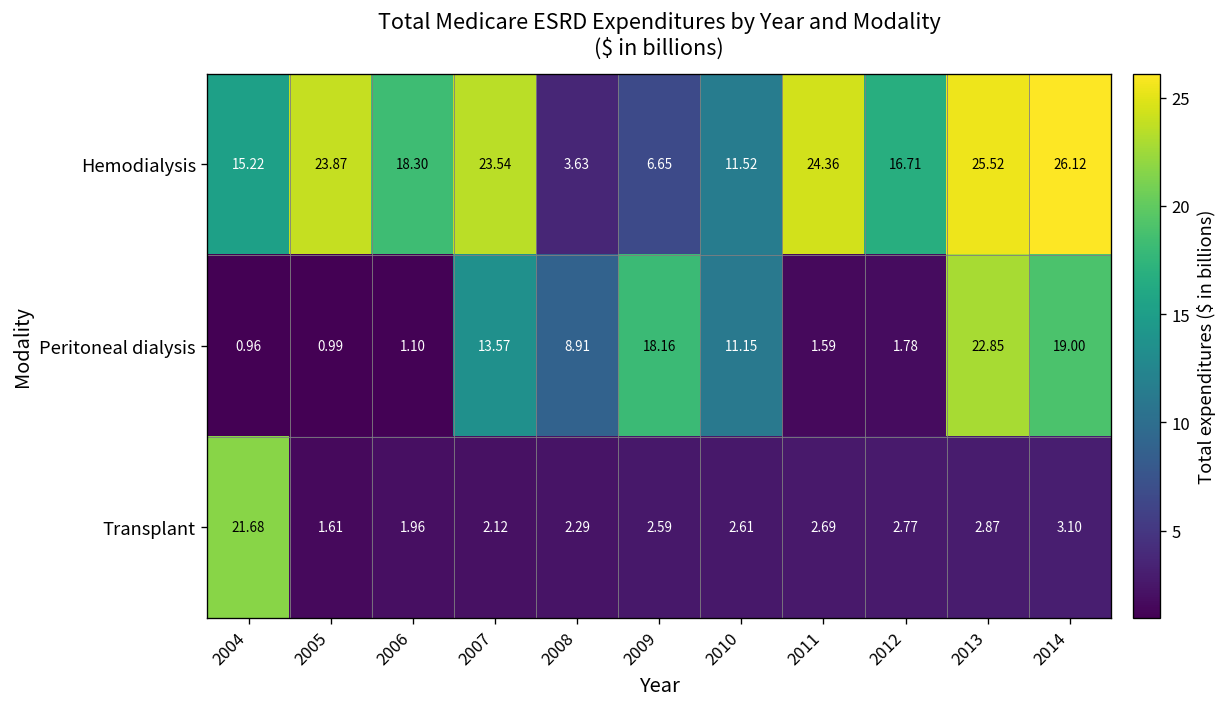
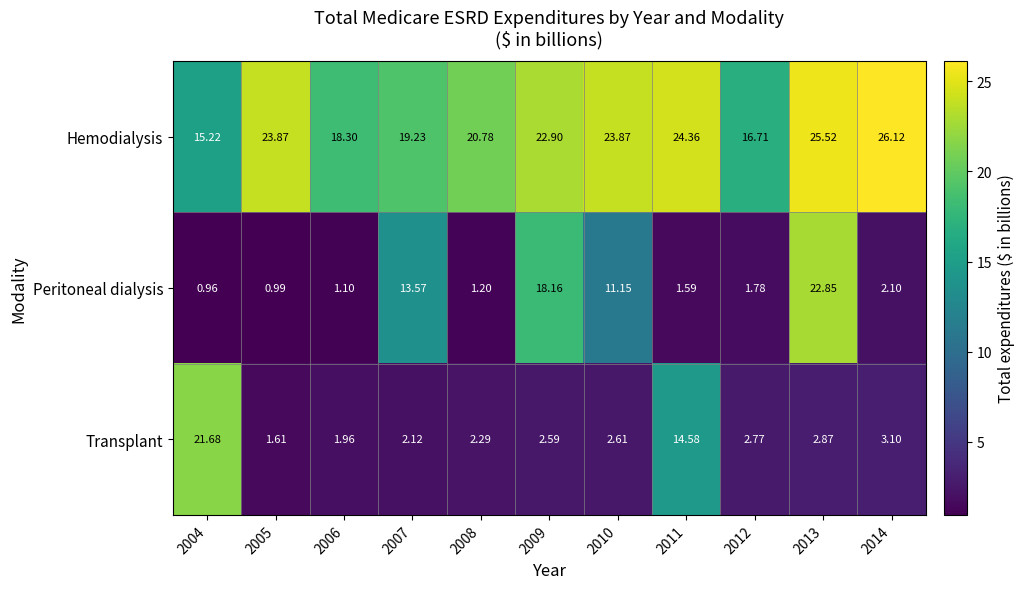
  {
    "Hemodialysis": {
      "2004": 15.22,
      "2005": 23.87,
      "2006": 18.30,
-     "2007": 23.54,
-     "2008": 3.63,
-     "2009": 6.65,
-     "2010": 11.52,
+     "2007": 19.23,
+     "2008": 20.78,
+     "2009": 22.90,
+     "2010": 23.87,
      "2011": 24.36,
      "2012": 16.71,
      "2013": 25.52,
      "2014": 26.12
    },
    "Peritoneal dialysis": {
      "2004": 0.96,
      "2005": 0.99,
      "2006": 1.10,
      "2007": 13.57,
-     "2008": 8.91,
+     "2008": 1.20,
      "2009": 18.16,
      "2010": 11.15,
      "2011": 1.59,
      "2012": 1.78,
      "2013": 22.85,
-     "2014": 19.00
+     "2014": 2.10
    },
    "Transplant": {
      "2004": 21.68,
      "2005": 1.61,
      "2006": 1.96,
      "2007": 2.12,
      "2008": 2.29,
      "2009": 2.59,
      "2010": 2.61,
-     "2011": 2.69,
+     "2011": 14.58,
      "2012": 2.77,
      "2013": 2.87,
      "2014": 3.10
    }
  }
